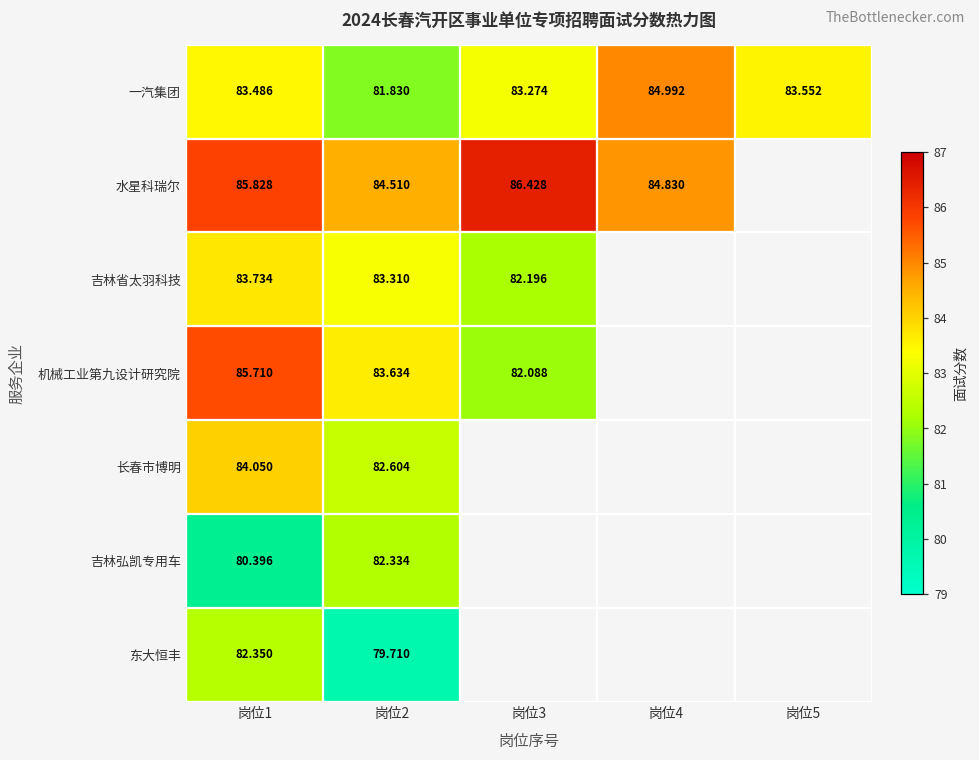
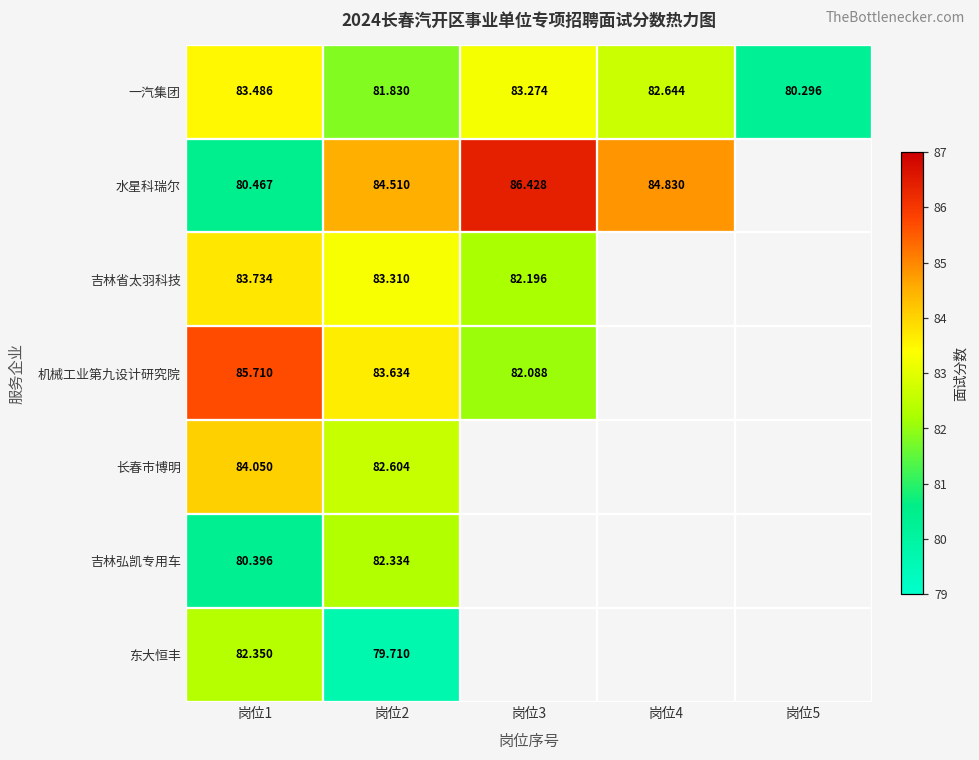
  {
    "一汽集团": {
      "岗位1": 83.486,
      "岗位2": 81.830,
      "岗位3": 83.274,
-     "岗位4": 84.992,
-     "岗位5": 83.552
+     "岗位4": 82.644,
+     "岗位5": 80.296
    },
    "水星科瑞尔": {
-     "岗位1": 85.828,
+     "岗位1": 80.467,
      "岗位2": 84.510,
      "岗位3": 86.428,
      "岗位4": 84.830
    },
    "吉林省太羽科技": {
      "岗位1": 83.734,
      "岗位2": 83.310,
      "岗位3": 82.196
    },
    "机械工业第九设计研究院": {
      "岗位1": 85.710,
      "岗位2": 83.634,
      "岗位3": 82.088
    },
    "长春市博明": {
      "岗位1": 84.050,
      "岗位2": 82.604
    },
    "吉林弘凯专用车": {
      "岗位1": 80.396,
      "岗位2": 82.334
    },
    "东大恒丰": {
      "岗位1": 82.350,
      "岗位2": 79.710
    }
  }
